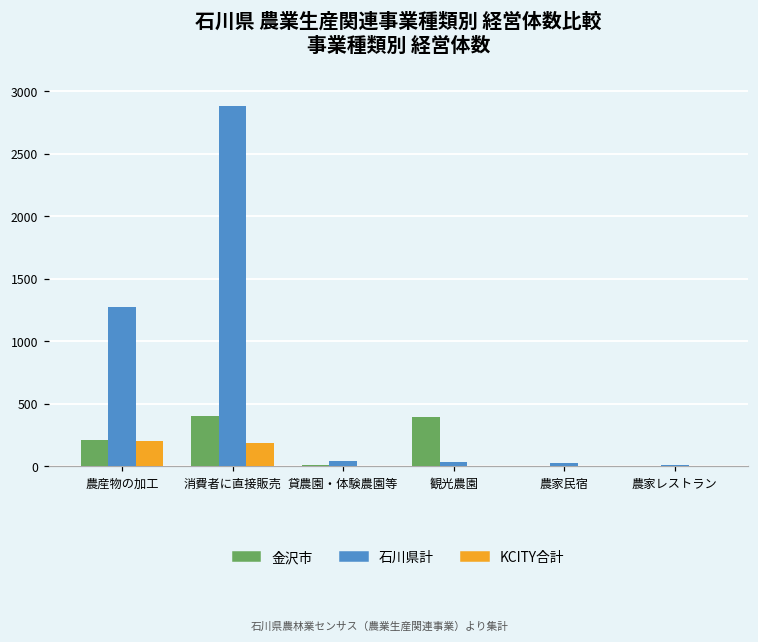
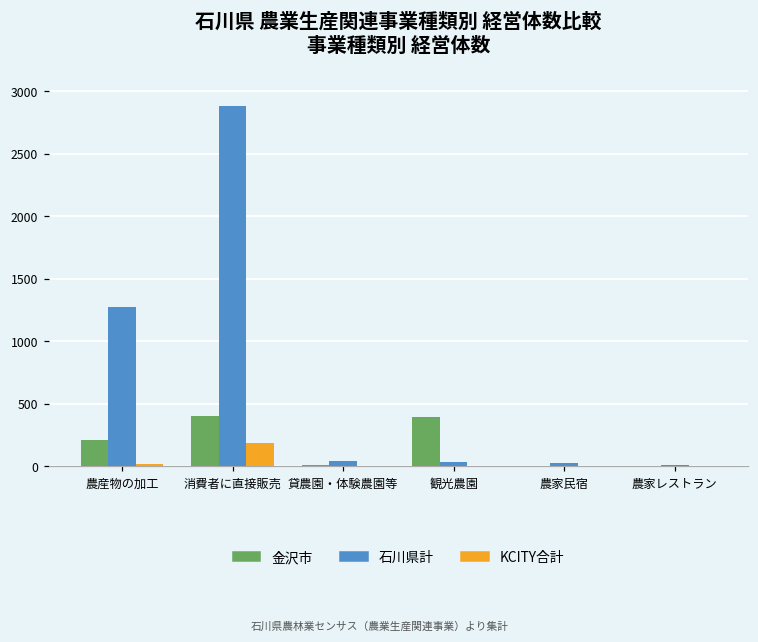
  {
    "金沢市": {
      "農産物の加工": 210,
      "消費者に直接販売": 400,
      "観光農園": 400,
      "農家レストラン": 0
    },
    "石川県計": {
      "農産物の加工": 1280,
      "消費者に直接販売": 2880,
      "貸農園・体験農園等": 40,
      "観光農園": 40
    },
    "KCITY合計": {
-     "農産物の加工": 200,
+     "農産物の加工": 20,
      "消費者に直接販売": 190,
      "農家レストラン": 0
    }
  }
